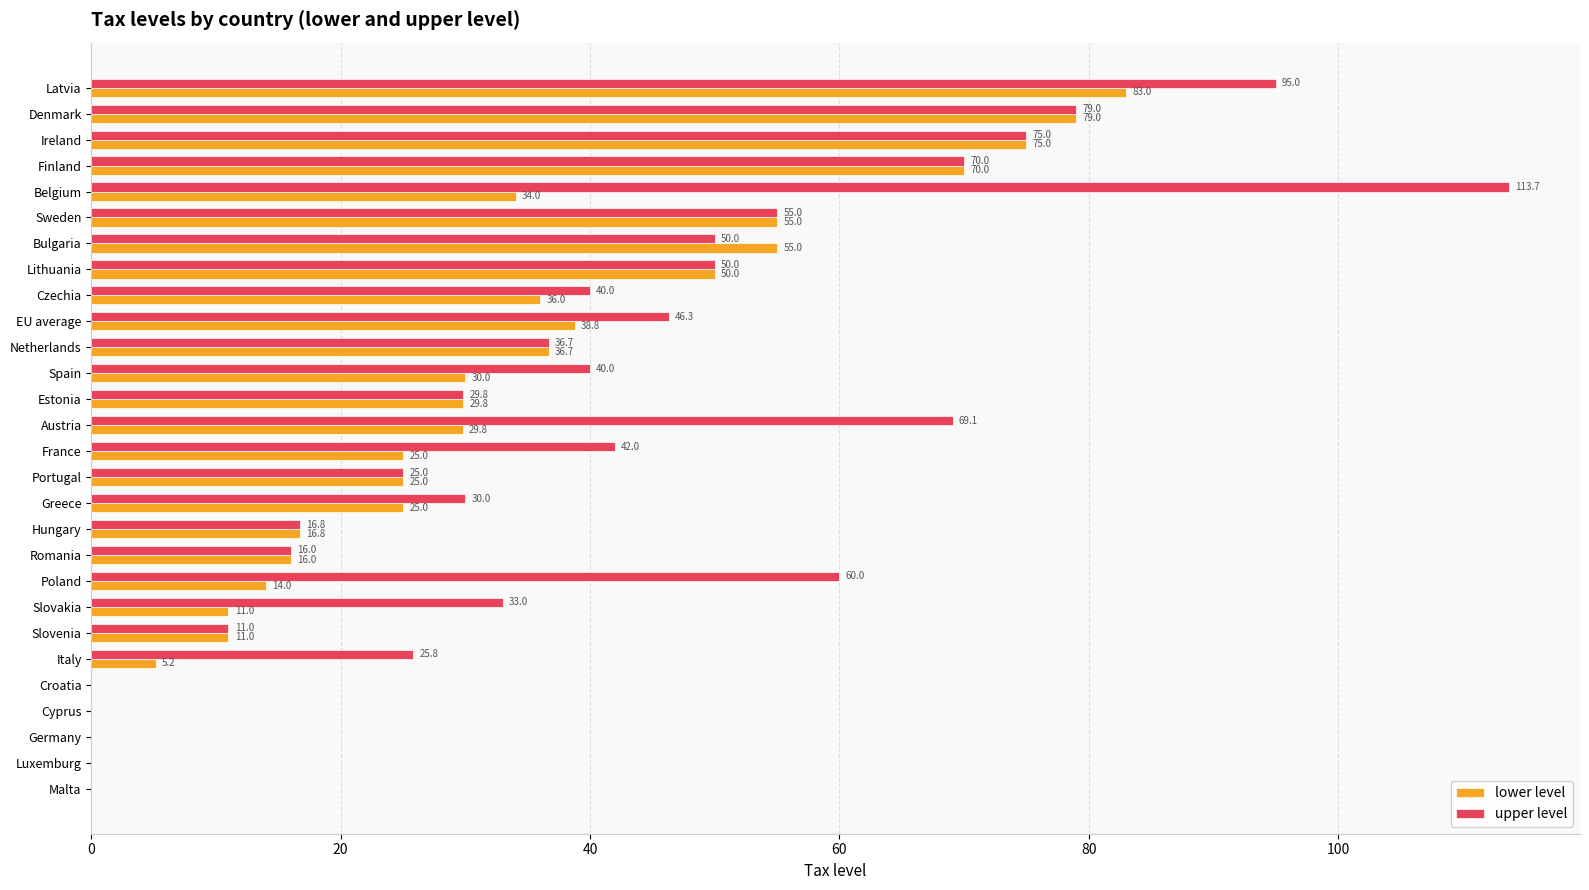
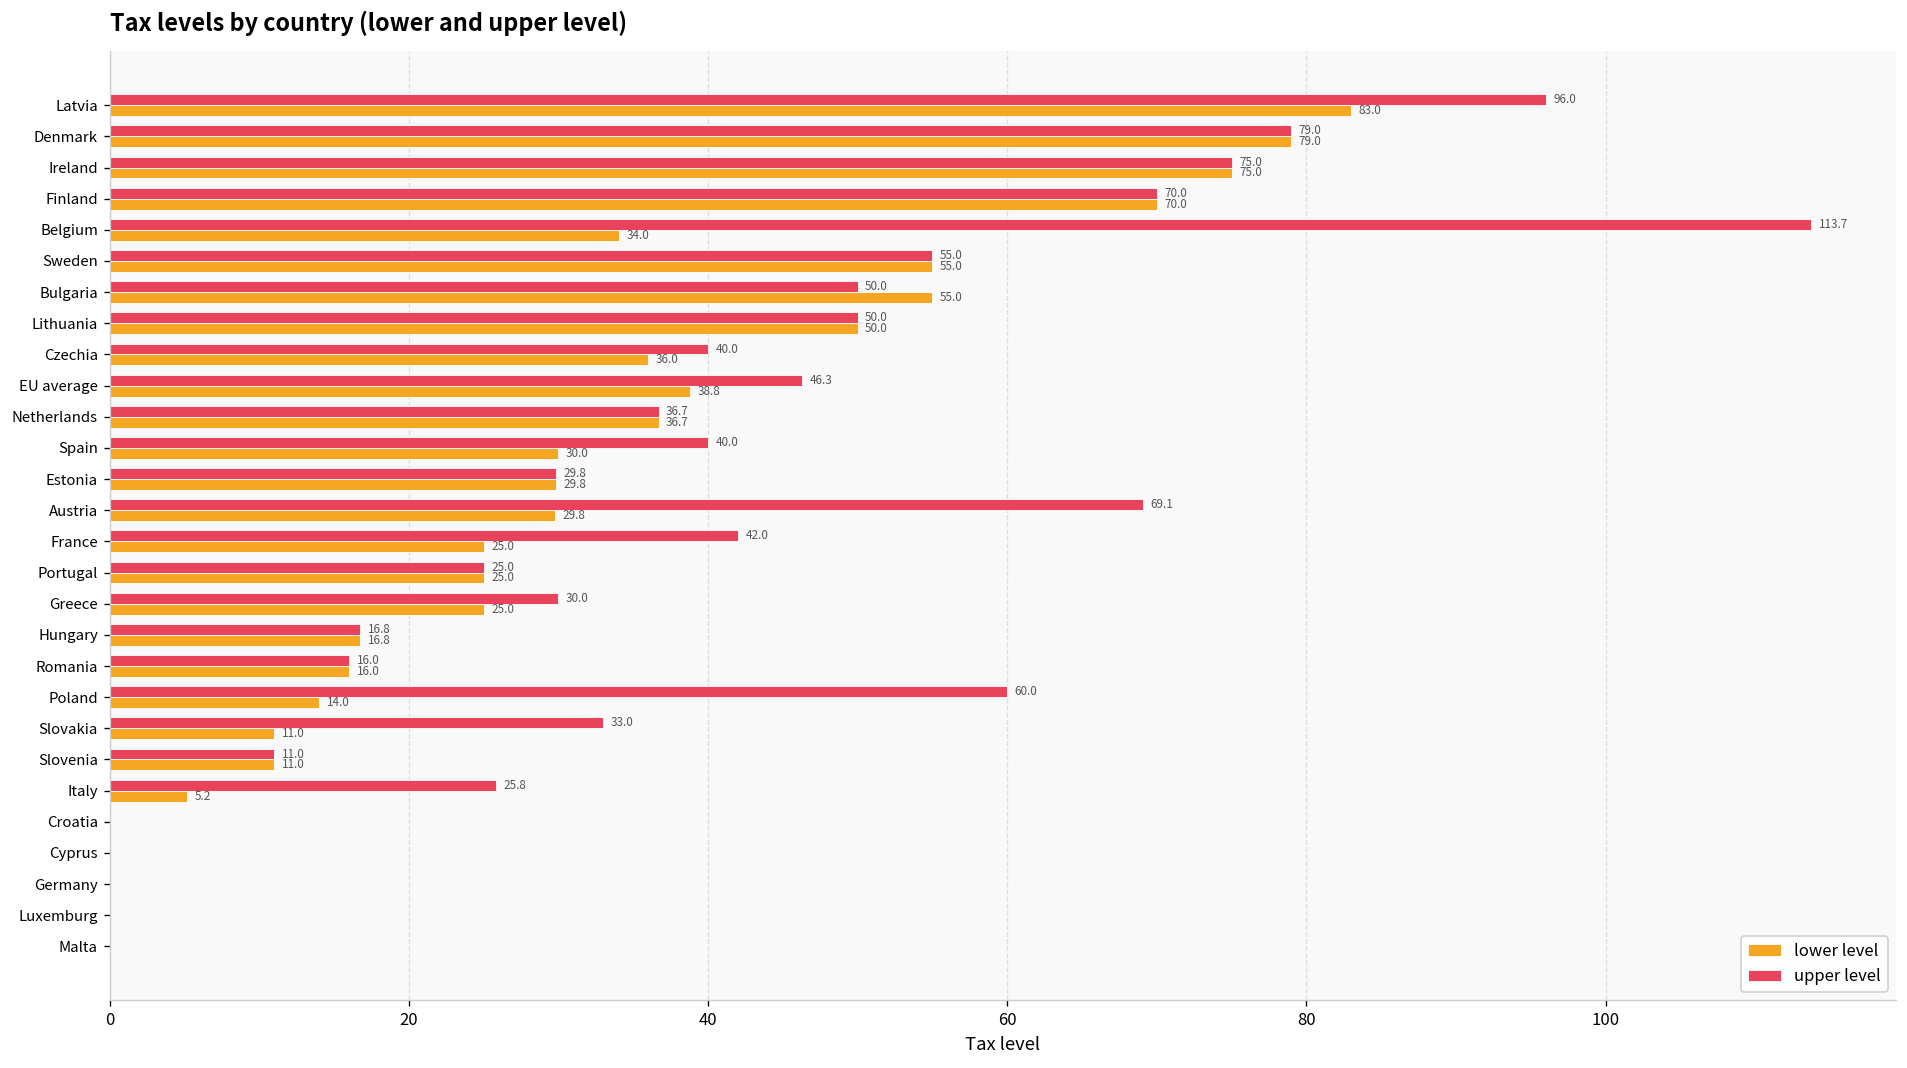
  {
    "lower level": {
      "Latvia": 83.0,
      "Denmark": 79.0,
      "Ireland": 75.0,
      "Finland": 70.0,
      "Belgium": 34.0,
      "Sweden": 55.0,
      "Bulgaria": 55.0,
      "Lithuania": 50.0,
      "Czechia": 36.0,
      "EU average": 38.8,
      "Netherlands": 36.7,
      "Spain": 30.0,
      "Estonia": 29.8,
      "Austria": 29.8,
      "France": 25.0,
      "Portugal": 25.0,
      "Greece": 25.0,
      "Hungary": 16.8,
      "Romania": 16.0,
      "Poland": 14.0,
      "Slovakia": 11.0,
      "Slovenia": 11.0,
      "Italy": 5.2
    },
    "upper level": {
-     "Latvia": 95.0,
+     "Latvia": 96.0,
      "Denmark": 79.0,
      "Ireland": 75.0,
      "Finland": 70.0,
      "Belgium": 113.7,
      "Sweden": 55.0,
      "Bulgaria": 50.0,
      "Lithuania": 50.0,
      "Czechia": 40.0,
      "EU average": 46.3,
      "Netherlands": 36.7,
      "Spain": 40.0,
      "Estonia": 29.8,
      "Austria": 69.1,
      "France": 42.0,
      "Portugal": 25.0,
      "Greece": 30.0,
      "Hungary": 16.8,
      "Romania": 16.0,
      "Poland": 60.0,
      "Slovakia": 33.0,
      "Slovenia": 11.0,
      "Italy": 25.8
    }
  }
